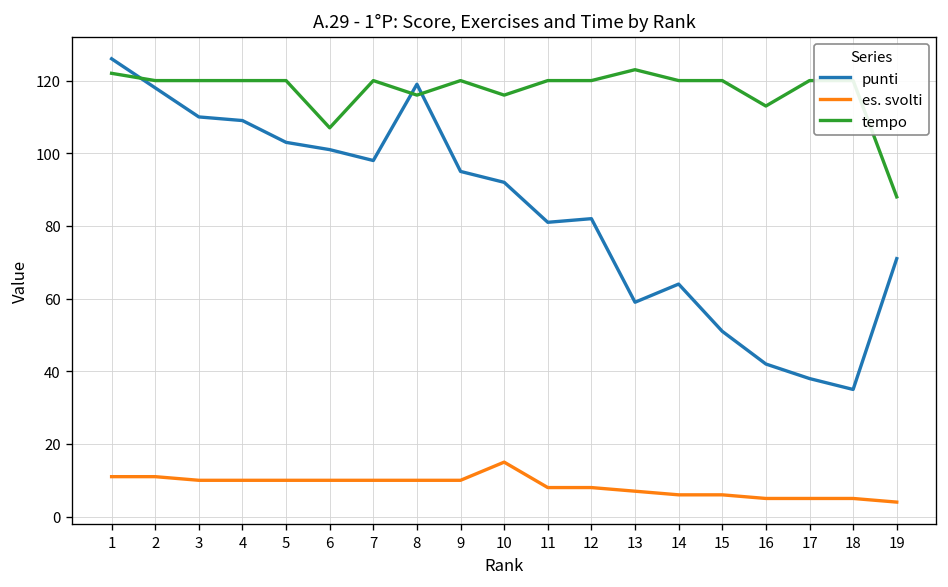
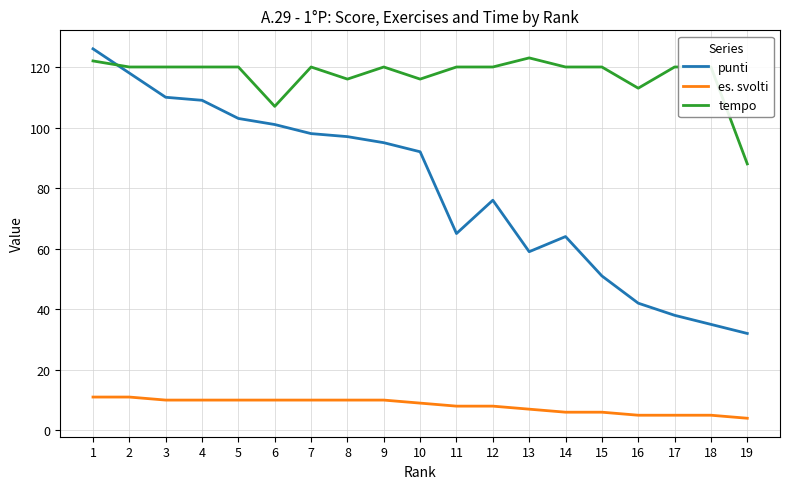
  {
    "punti": {
      "1": 126,
      "2": 118,
      "3": 110,
      "4": 109,
      "5": 103,
      "6": 101,
      "7": 98,
-     "8": 119,
+     "8": 97,
      "9": 95,
      "10": 92,
-     "11": 81,
-     "12": 82,
+     "11": 65,
+     "12": 76,
      "13": 59,
      "14": 64,
      "15": 51,
      "16": 42,
      "17": 38,
      "18": 35,
-     "19": 71
+     "19": 32
    },
    "es. svolti": {
      "1": 11,
      "2": 11,
      "3": 10,
      "4": 10,
      "5": 10,
      "6": 10,
      "7": 10,
      "8": 10,
      "9": 10,
-     "10": 15,
+     "10": 9,
      "11": 8,
      "12": 8,
      "13": 7,
      "14": 6,
      "15": 6,
      "16": 5,
      "17": 5,
      "18": 5,
      "19": 4
    },
    "tempo": {
      "1": 122,
      "2": 120,
      "3": 120,
      "4": 120,
      "5": 120,
      "6": 107,
      "7": 120,
      "8": 116,
      "9": 120,
      "10": 116,
      "11": 120,
      "12": 120,
      "13": 123,
      "14": 120,
      "15": 120,
      "16": 113,
      "17": 120,
      "19": 88
    }
  }
